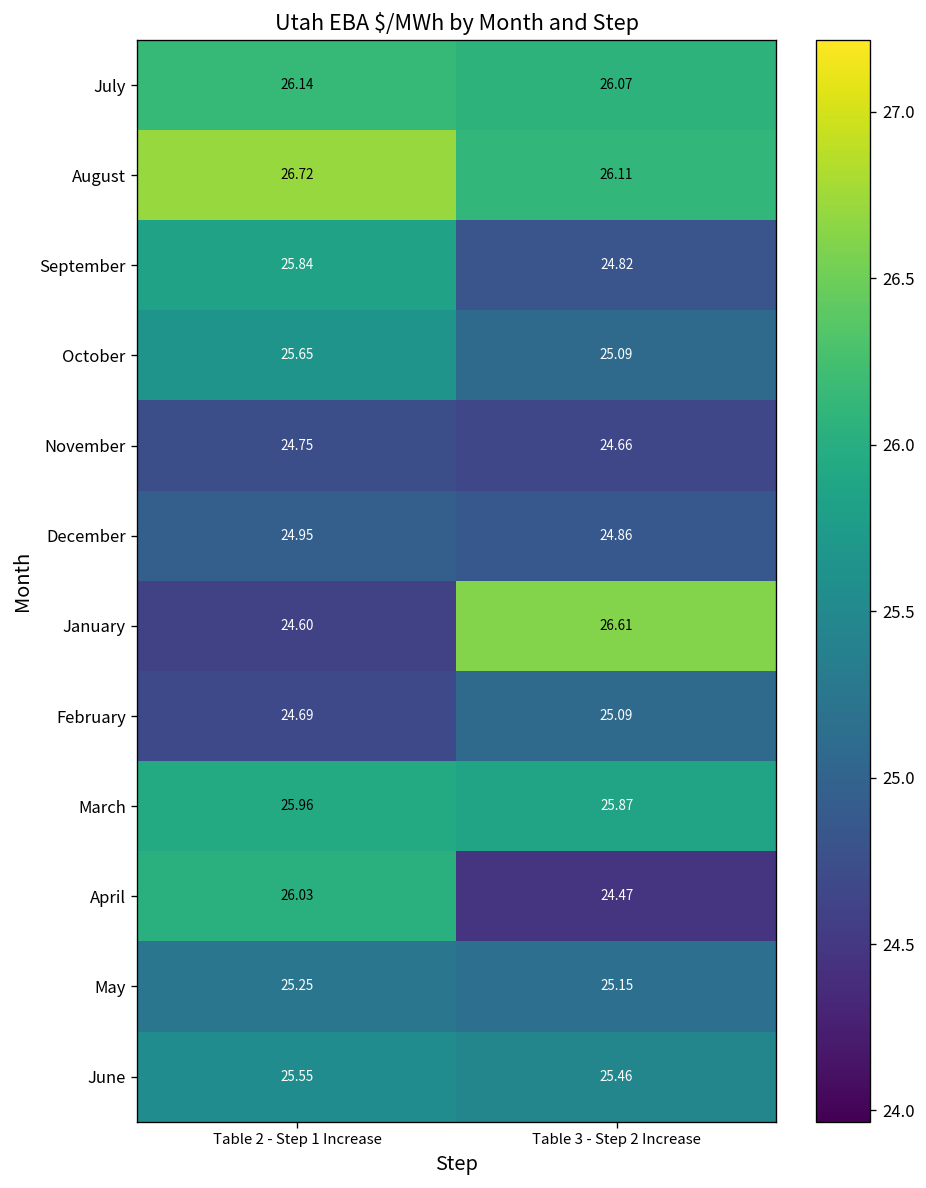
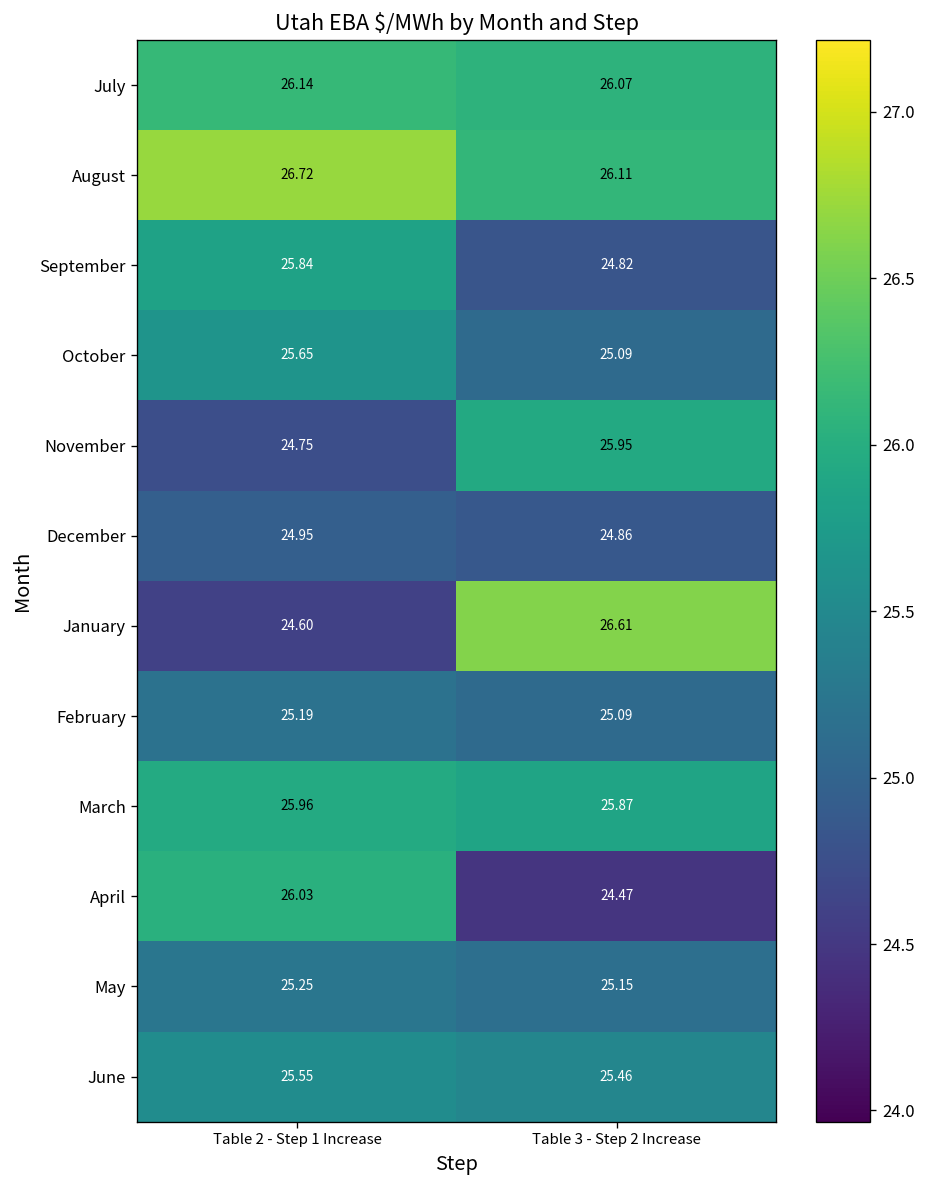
  {
    "July": {
      "Table 2 - Step 1 Increase": 26.14,
      "Table 3 - Step 2 Increase": 26.07
    },
    "August": {
      "Table 2 - Step 1 Increase": 26.72,
      "Table 3 - Step 2 Increase": 26.11
    },
    "September": {
      "Table 2 - Step 1 Increase": 25.84,
      "Table 3 - Step 2 Increase": 24.82
    },
    "October": {
      "Table 2 - Step 1 Increase": 25.65,
      "Table 3 - Step 2 Increase": 25.09
    },
    "November": {
      "Table 2 - Step 1 Increase": 24.75,
-     "Table 3 - Step 2 Increase": 24.66
+     "Table 3 - Step 2 Increase": 25.95
    },
    "December": {
      "Table 2 - Step 1 Increase": 24.95,
      "Table 3 - Step 2 Increase": 24.86
    },
    "January": {
      "Table 2 - Step 1 Increase": 24.60,
      "Table 3 - Step 2 Increase": 26.61
    },
    "February": {
-     "Table 2 - Step 1 Increase": 24.69,
+     "Table 2 - Step 1 Increase": 25.19,
      "Table 3 - Step 2 Increase": 25.09
    },
    "March": {
      "Table 2 - Step 1 Increase": 25.96,
      "Table 3 - Step 2 Increase": 25.87
    },
    "April": {
      "Table 2 - Step 1 Increase": 26.03,
      "Table 3 - Step 2 Increase": 24.47
    },
    "May": {
      "Table 2 - Step 1 Increase": 25.25,
      "Table 3 - Step 2 Increase": 25.15
    },
    "June": {
      "Table 2 - Step 1 Increase": 25.55,
      "Table 3 - Step 2 Increase": 25.46
    }
  }
